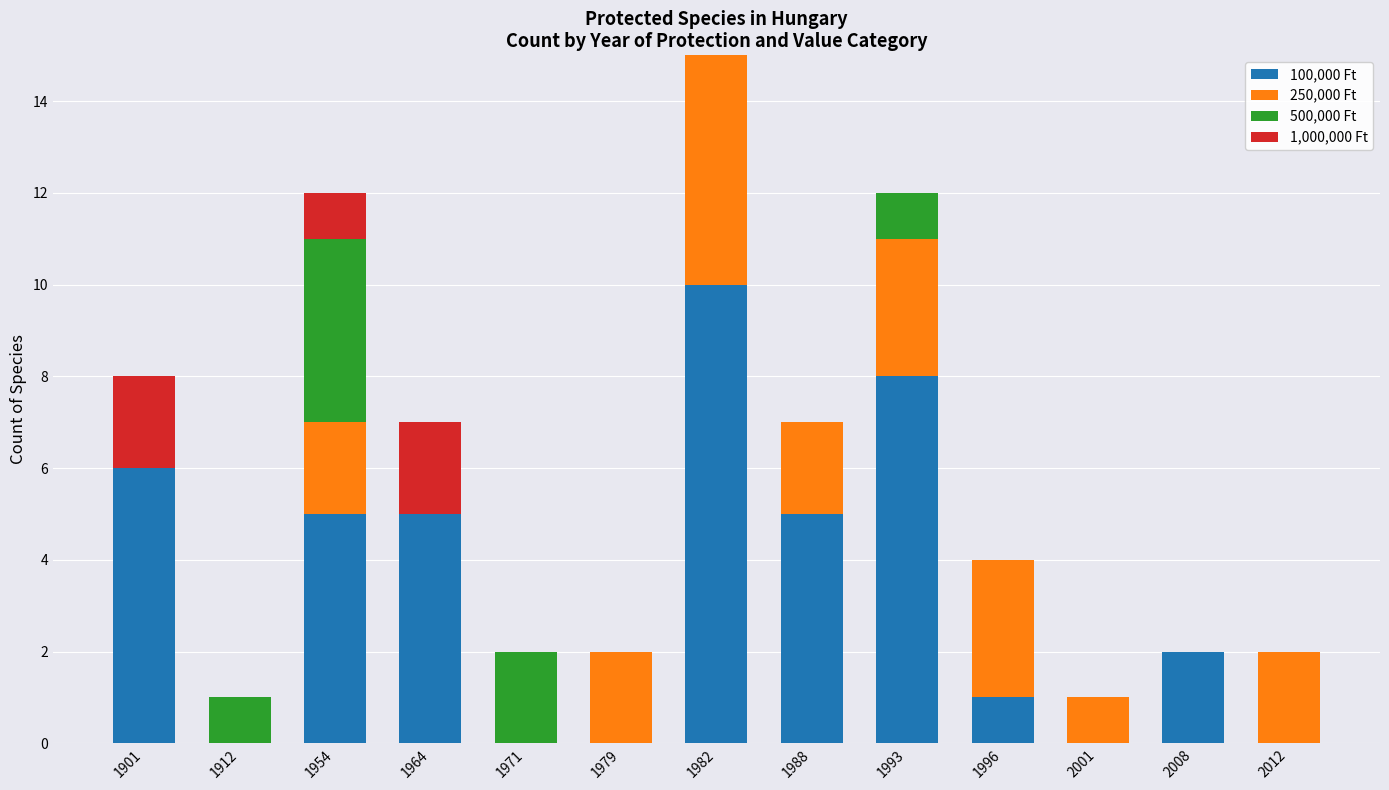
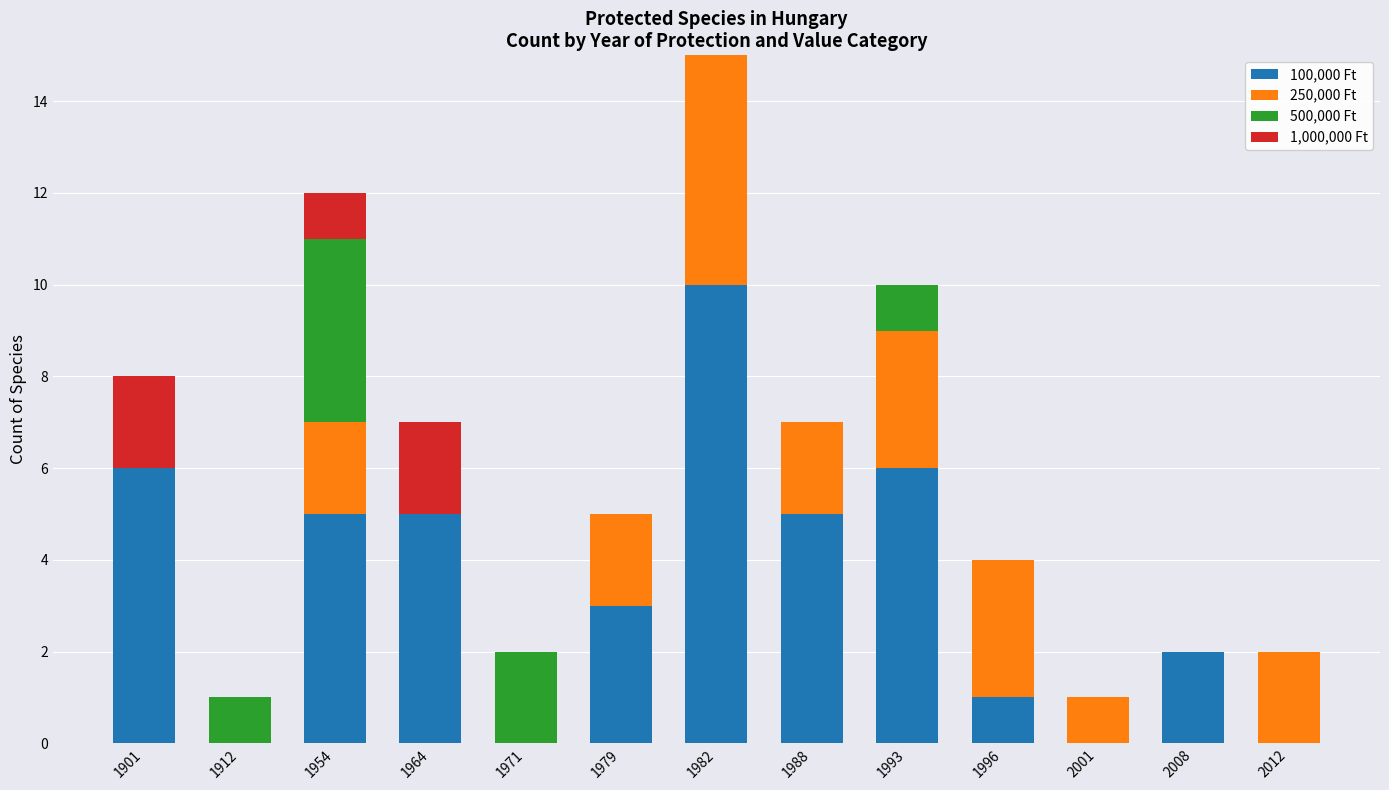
  {
    "100,000 Ft": {
      "1901": 6,
      "1912": 0,
      "1954": 5,
      "1964": 5,
      "1971": 0,
-     "1979": 0,
+     "1979": 3,
      "1982": 10,
      "1988": 5,
-     "1993": 8,
+     "1993": 6,
      "1996": 1,
      "2001": 0,
      "2008": 2,
      "2012": 0
    },
    "250,000 Ft": {
      "1901": 0,
      "1912": 0,
      "1954": 2,
      "1964": 0,
      "1971": 0,
      "1979": 2,
      "1982": 5,
      "1988": 2,
      "1993": 3,
      "1996": 3,
      "2001": 1,
      "2008": 0,
      "2012": 2
    },
    "500,000 Ft": {
      "1901": 0,
      "1912": 1,
      "1954": 4,
      "1964": 0,
      "1971": 2,
      "1979": 0,
      "1982": 0,
      "1988": 0,
      "1993": 1,
      "1996": 0,
      "2001": 0,
      "2008": 0,
      "2012": 0
    },
    "1,000,000 Ft": {
      "1901": 2,
      "1912": 0,
      "1954": 1,
      "1964": 2,
      "1971": 0,
      "1979": 0,
      "1982": 0,
      "1988": 0,
      "1993": 0,
      "1996": 0,
      "2001": 0,
      "2008": 0,
      "2012": 0
    }
  }
